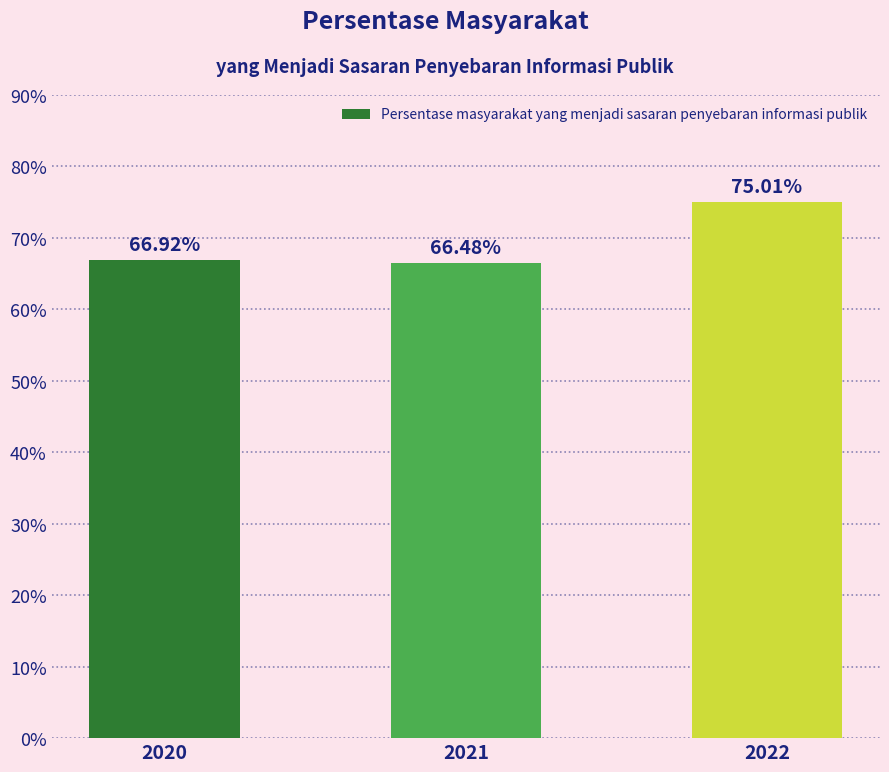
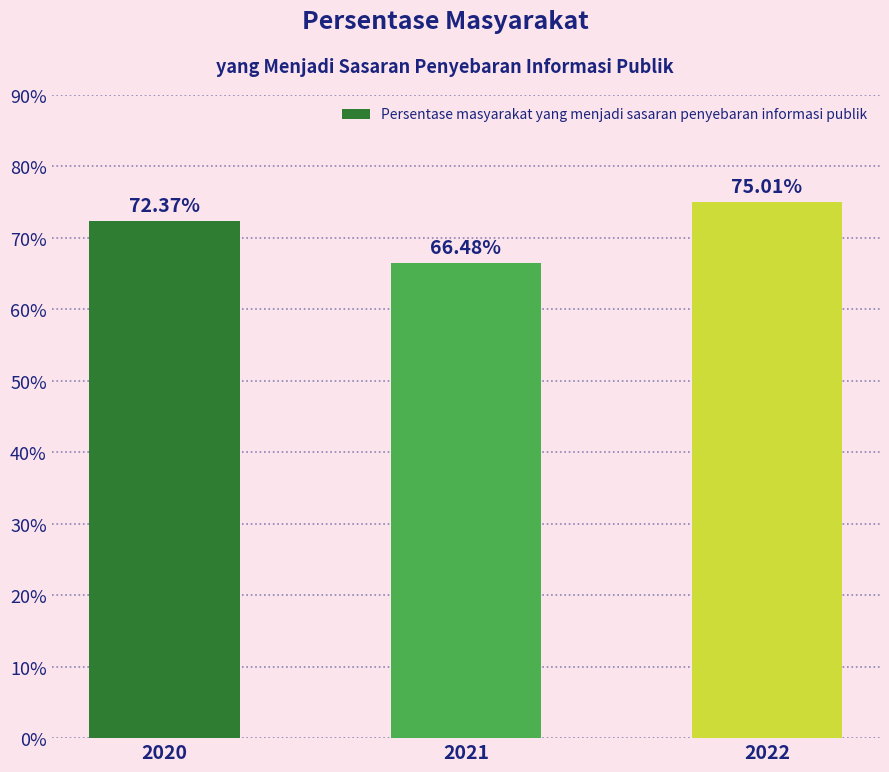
  {
-   "2020": "66.92%",
+   "2020": "72.37%",
    "2021": "66.48%",
    "2022": "75.01%"
  }
